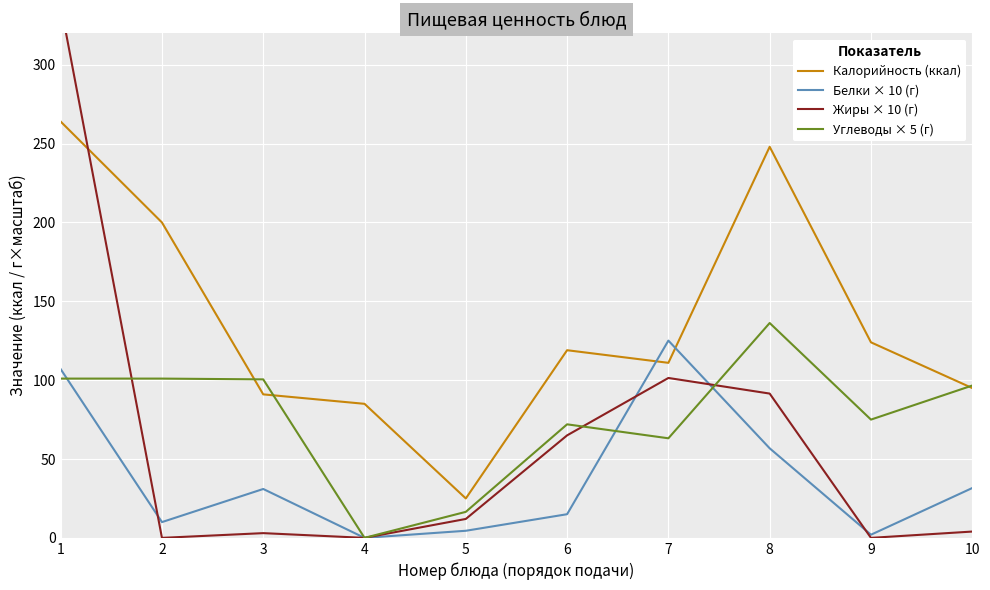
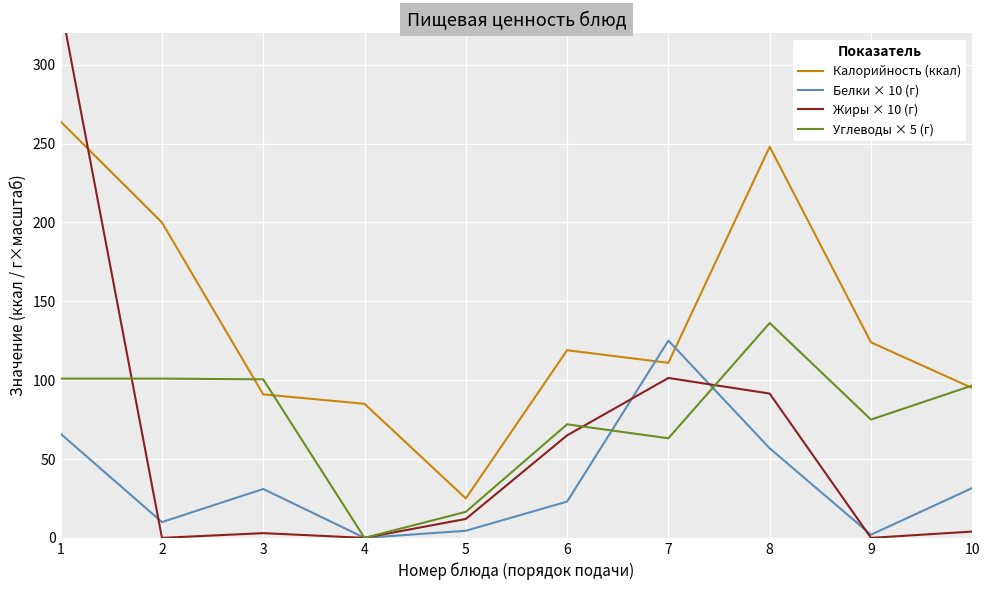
  {
    "Калорийность (ккал)": {
      "1": 264,
      "2": 200,
      "3": 91,
      "4": 85,
      "5": 25,
      "6": 119,
      "7": 111,
      "8": 248,
      "9": 124,
      "10": 95
    },
    "Белки × 10 (г)": {
-     "1": 107,
+     "1": 66,
      "2": 10,
      "3": 31,
      "5": 5,
-     "6": 15,
+     "6": 23,
      "7": 125,
      "8": 57,
      "9": 2,
      "10": 32
    },
    "Жиры × 10 (г)": {
      "2": 0,
      "3": 3,
      "5": 12,
      "6": 65,
      "7": 101,
      "8": 92,
      "9": 0,
      "10": 4
    },
    "Углеводы × 5 (г)": {
      "1": 101,
      "2": 101,
      "3": 101,
      "5": 17,
      "6": 72,
      "7": 63,
      "8": 136,
      "9": 75,
      "10": 97
    }
  }
